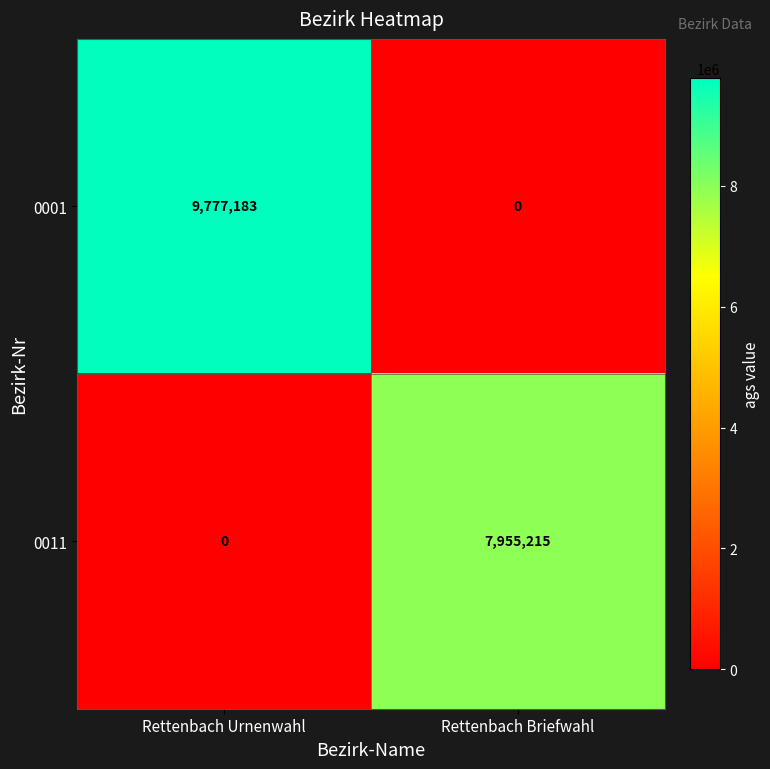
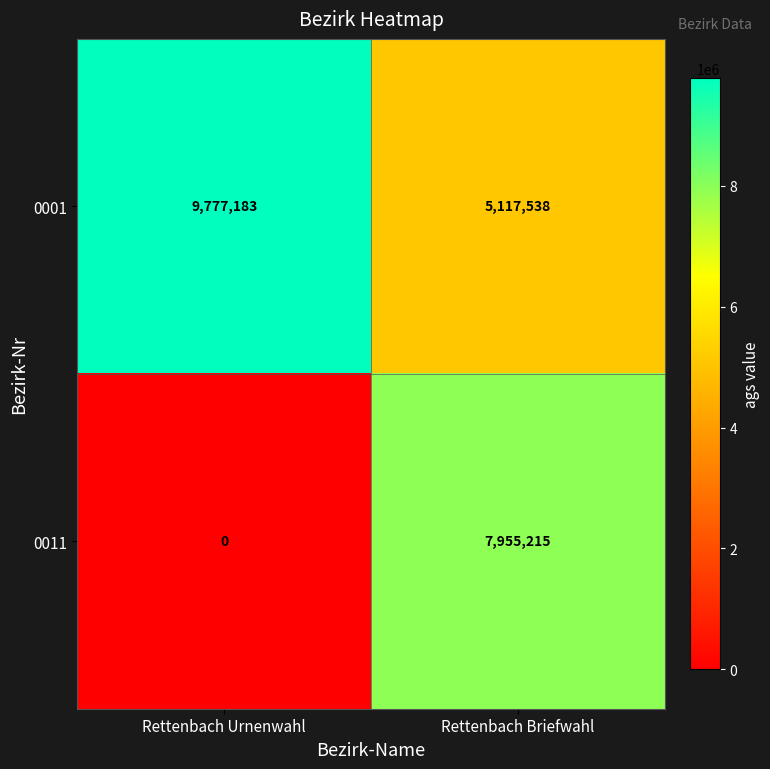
  {
    "0001": {
      "Rettenbach Urnenwahl": "9,777,183",
-     "Rettenbach Briefwahl": "0"
+     "Rettenbach Briefwahl": "5,117,538"
    },
    "0011": {
      "Rettenbach Urnenwahl": "0",
      "Rettenbach Briefwahl": "7,955,215"
    }
  }
